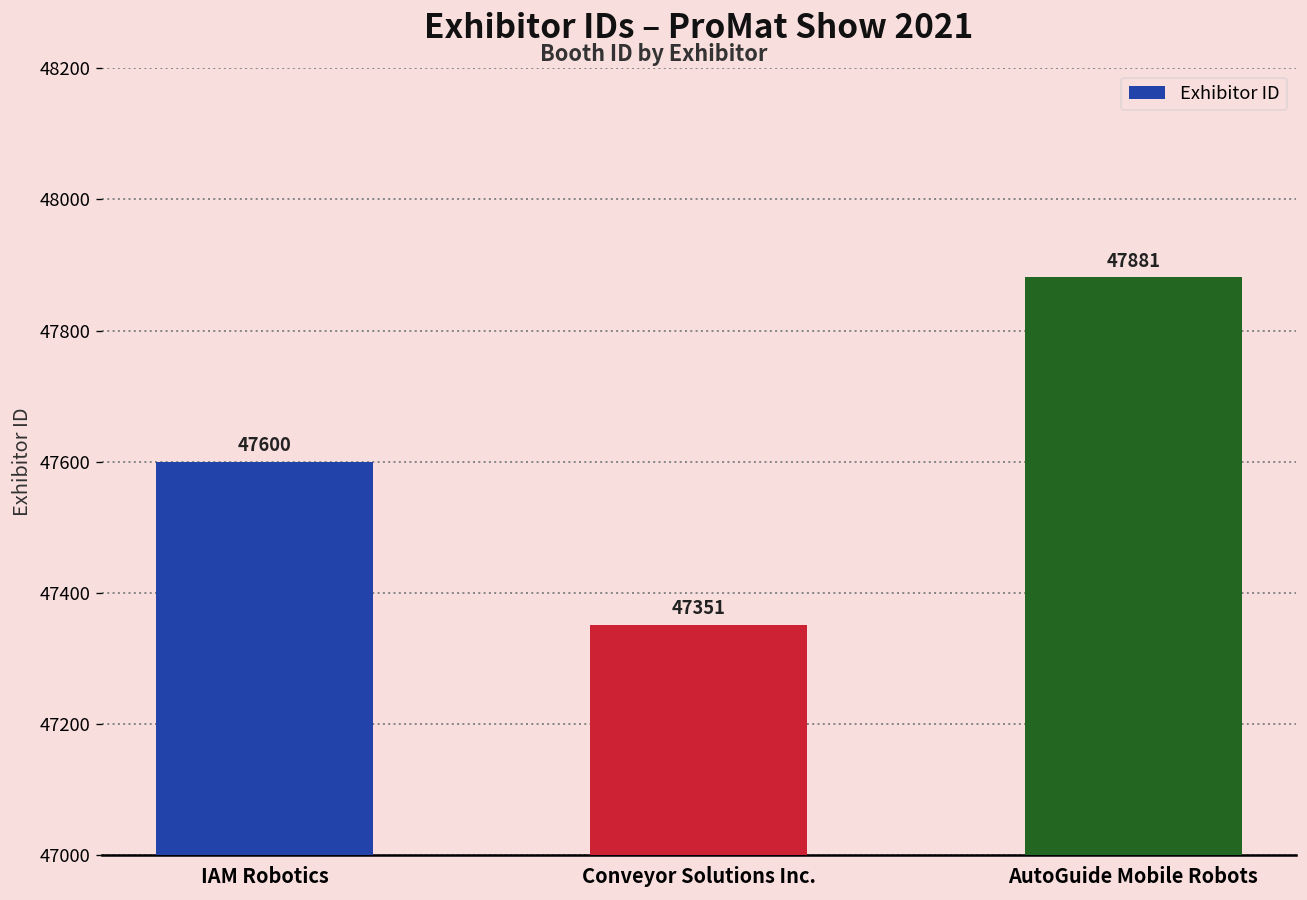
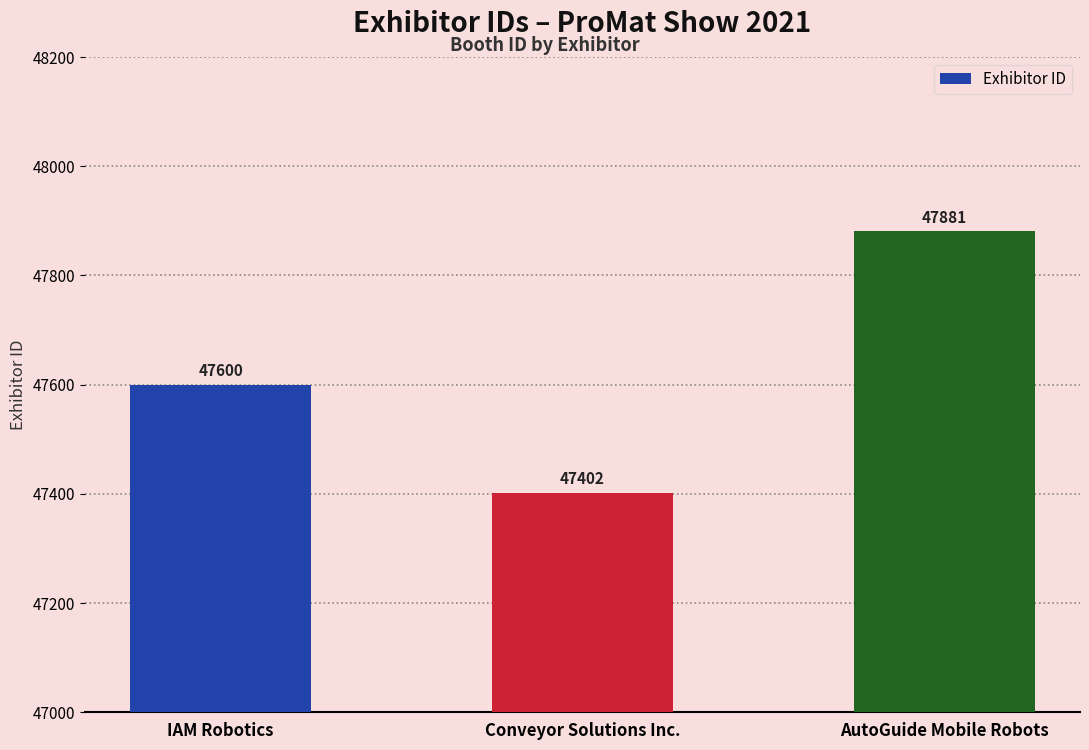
  {
    "IAM Robotics": 47600,
-   "Conveyor Solutions Inc.": 47351,
+   "Conveyor Solutions Inc.": 47402,
    "AutoGuide Mobile Robots": 47881
  }
